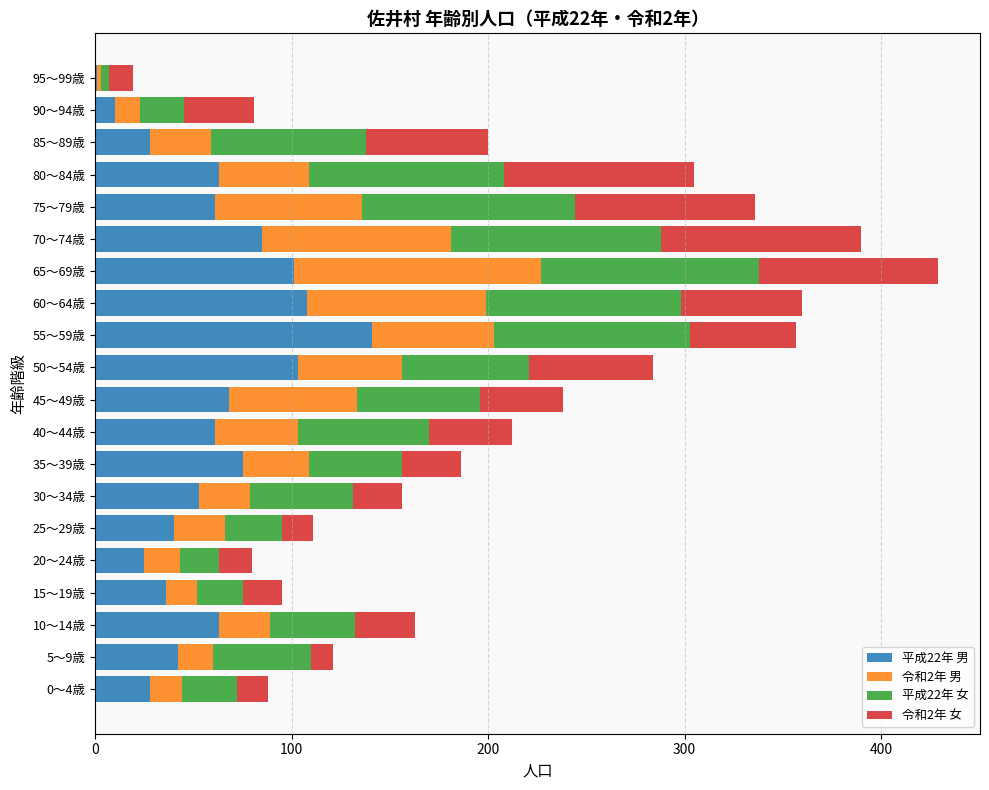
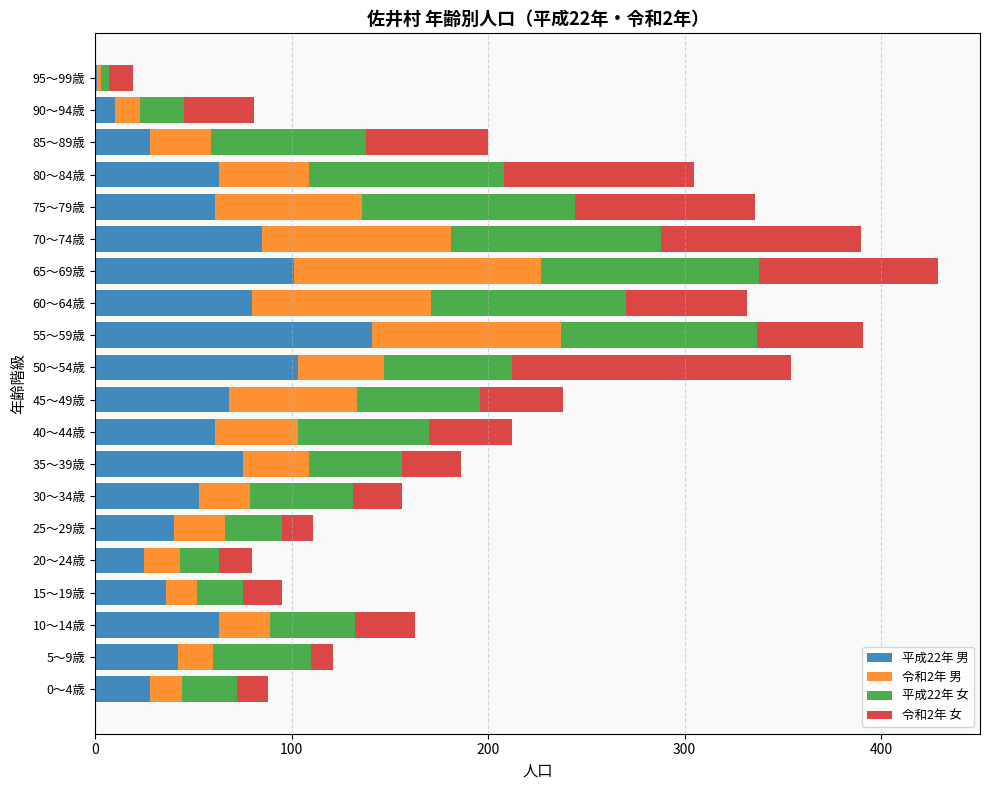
  {
    "平成22年 男": {
      "90～94歳": 10,
      "85～89歳": 28,
      "80～84歳": 63,
      "75～79歳": 61,
      "70～74歳": 85,
      "65～69歳": 101,
-     "60～64歳": 108,
+     "60～64歳": 80,
      "55～59歳": 141,
      "50～54歳": 103,
      "45～49歳": 68,
      "40～44歳": 61,
      "35～39歳": 75,
      "30～34歳": 53,
      "25～29歳": 40,
      "20～24歳": 25,
      "15～19歳": 36,
      "10～14歳": 63,
      "5～9歳": 42,
      "0～4歳": 28
    },
    "令和2年 男": {
      "95～99歳": 2,
      "90～94歳": 13,
      "85～89歳": 31,
      "80～84歳": 46,
      "75～79歳": 75,
      "70～74歳": 96,
      "65～69歳": 126,
      "60～64歳": 91,
-     "55～59歳": 62,
-     "50～54歳": 53,
+     "55～59歳": 96,
+     "50～54歳": 44,
      "45～49歳": 65,
      "40～44歳": 42,
      "35～39歳": 34,
      "30～34歳": 26,
      "25～29歳": 26,
      "20～24歳": 18,
      "15～19歳": 16,
      "10～14歳": 26,
      "5～9歳": 18,
      "0～4歳": 16
    },
    "平成22年 女": {
      "95～99歳": 4,
      "90～94歳": 22,
      "85～89歳": 79,
      "80～84歳": 99,
      "75～79歳": 108,
      "70～74歳": 107,
      "65～69歳": 111,
      "60～64歳": 99,
      "55～59歳": 100,
      "50～54歳": 65,
      "45～49歳": 63,
      "40～44歳": 67,
      "35～39歳": 47,
      "30～34歳": 52,
      "25～29歳": 29,
      "20～24歳": 20,
      "15～19歳": 23,
      "10～14歳": 43,
      "5～9歳": 50,
      "0～4歳": 28
    },
    "令和2年 女": {
      "95～99歳": 12,
      "90～94歳": 36,
      "85～89歳": 62,
      "80～84歳": 97,
      "75～79歳": 92,
      "70～74歳": 102,
      "65～69歳": 91,
      "60～64歳": 62,
      "55～59歳": 54,
-     "50～54歳": 63,
+     "50～54歳": 142,
      "45～49歳": 42,
      "40～44歳": 42,
      "35～39歳": 30,
      "30～34歳": 25,
      "25～29歳": 16,
      "20～24歳": 17,
      "15～19歳": 20,
      "10～14歳": 31,
      "5～9歳": 11,
      "0～4歳": 16
    }
  }
